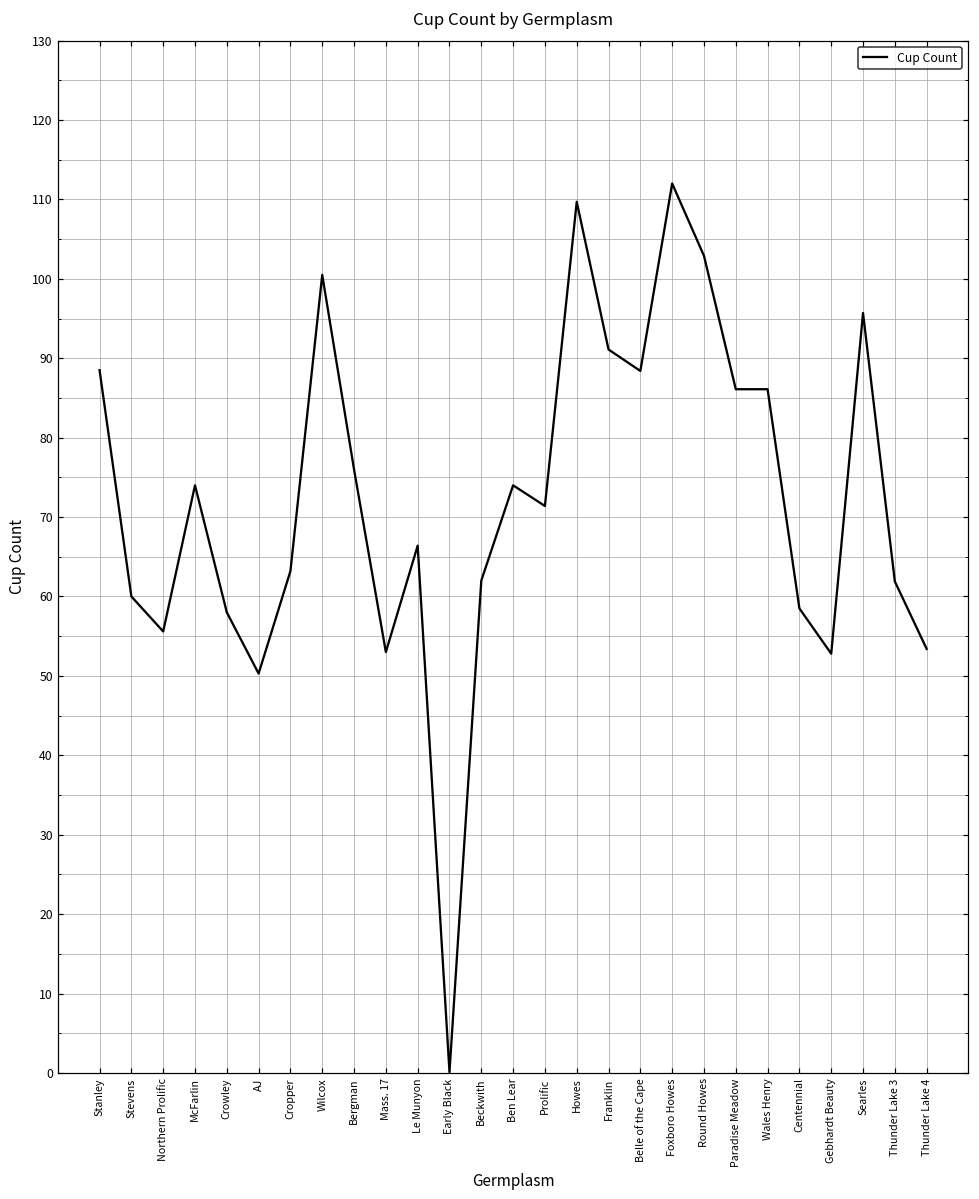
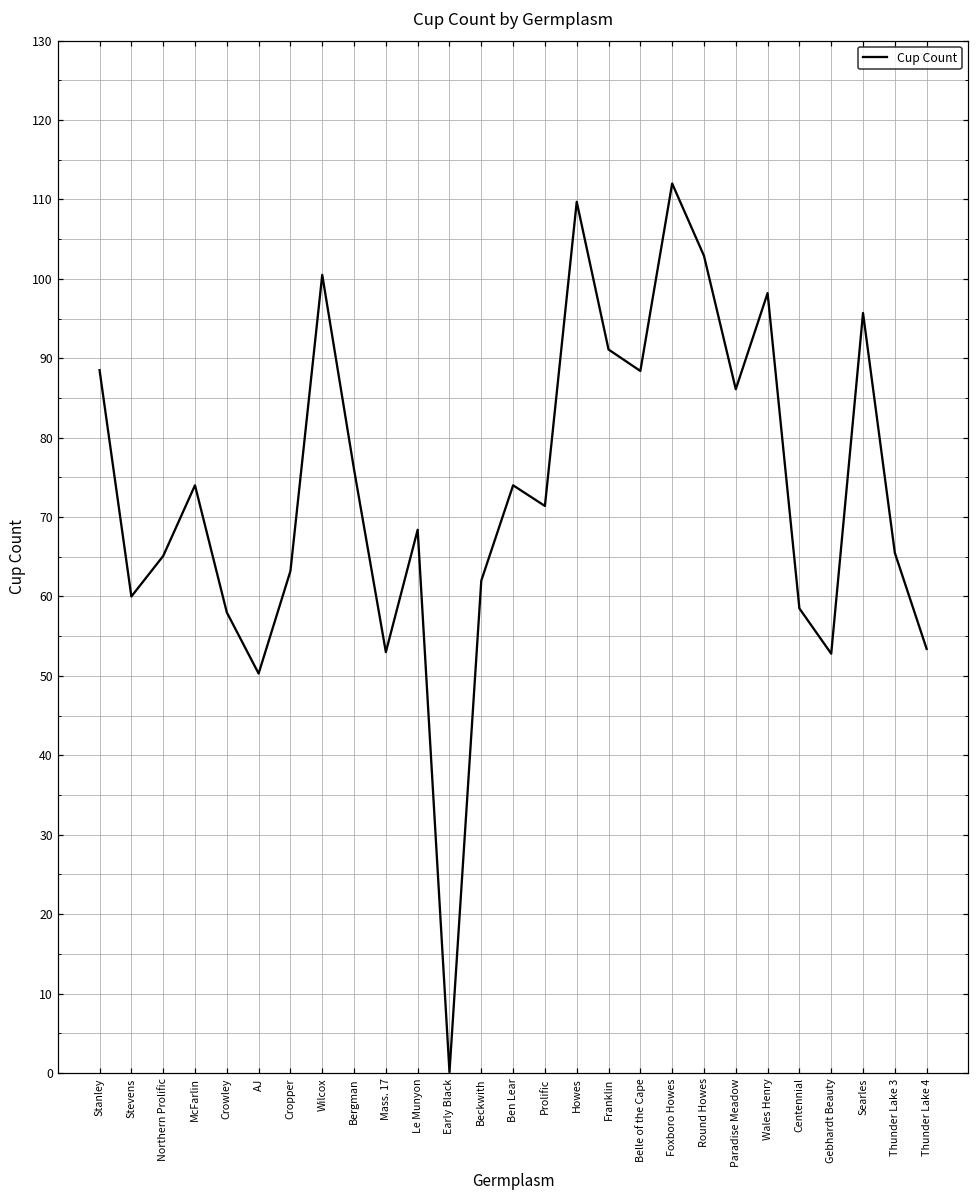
  {
    "Stanley": 89,
    "Stevens": 60,
-   "Northern Prolific": 56,
+   "Northern Prolific": 65,
    "McFarlin": 74,
    "Crowley": 58,
    "AJ": 50,
    "Cropper": 63,
    "Wilcox": 101,
    "Bergman": 76,
    "Mass. 17": 53,
-   "Le Munyon": 66,
+   "Le Munyon": 68,
    "Early Black": 0,
    "Beckwith": 62,
    "Ben Lear": 74,
    "Prolific": 71,
    "Howes": 110,
    "Franklin": 91,
    "Belle of the Cape": 88,
    "Foxboro Howes": 112,
    "Round Howes": 103,
    "Paradise Meadow": 86,
-   "Wales Henry": 86,
+   "Wales Henry": 98,
    "Centennial": 59,
    "Gebhardt Beauty": 53,
    "Searles": 96,
-   "Thunder Lake 3": 62,
+   "Thunder Lake 3": 66,
    "Thunder Lake 4": 53
  }
